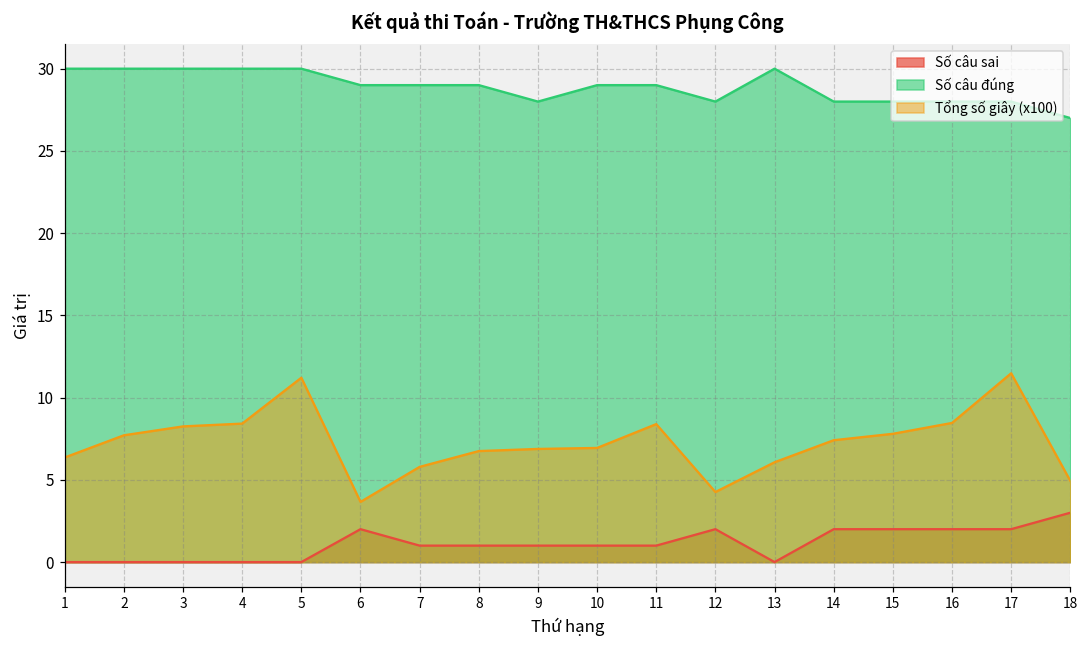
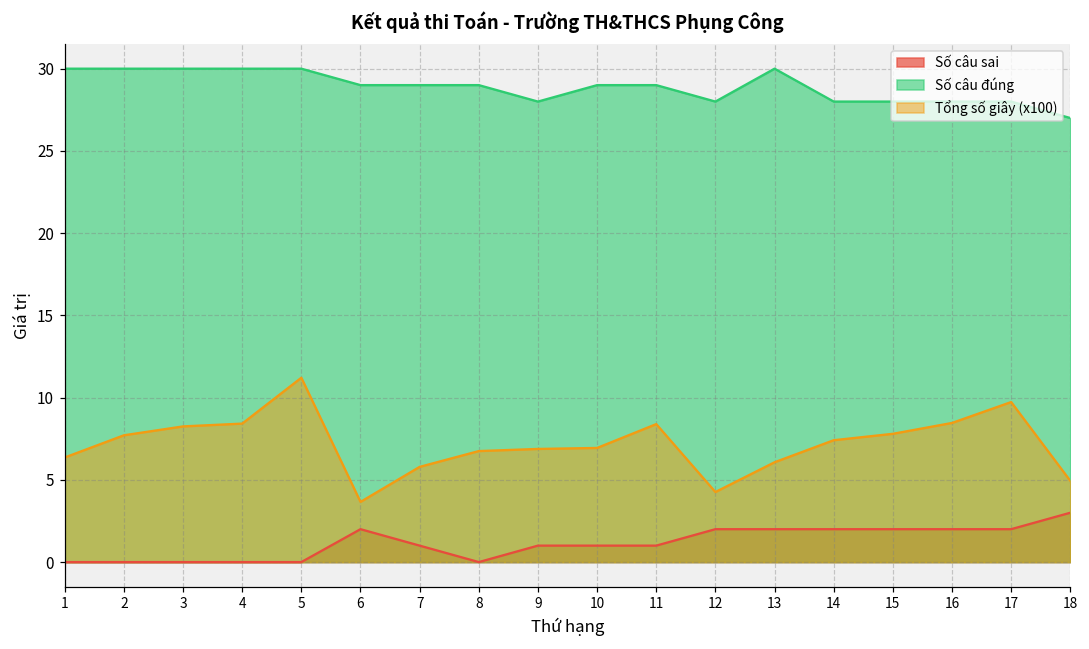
  {
    "Số câu sai": {
      "1": 0,
      "2": 0,
      "3": 0,
      "4": 0,
      "5": 0,
      "6": 2,
      "7": 1,
-     "8": 1,
+     "8": 0,
      "9": 1,
      "10": 1,
      "11": 1,
      "12": 2,
-     "13": 0,
+     "13": 2,
      "14": 2,
      "15": 2,
      "16": 2,
      "17": 2,
      "18": 3
    },
    "Số câu đúng": {
      "1": 30.0,
      "2": 30.0,
      "3": 30.0,
      "4": 30.0,
      "5": 30.0,
      "6": 29.0,
      "7": 29.0,
      "8": 29.0,
      "9": 28.0,
      "10": 29.0,
      "11": 29.0,
      "12": 28.0,
      "13": 30.0,
      "14": 28.0,
      "18": 27.0
    },
    "Tổng số giây (x100)": {
      "1": 6.4,
      "2": 7.7,
      "3": 8.3,
      "4": 8.4,
      "5": 11.2,
      "6": 3.7,
      "7": 5.8,
      "8": 6.8,
      "9": 6.9,
      "10": 6.9,
      "11": 8.4,
      "12": 4.3,
      "13": 6.1,
      "14": 7.4,
      "15": 7.8,
      "16": 8.5,
-     "17": 11.5,
+     "17": 9.7,
      "18": 4.9
    }
  }
